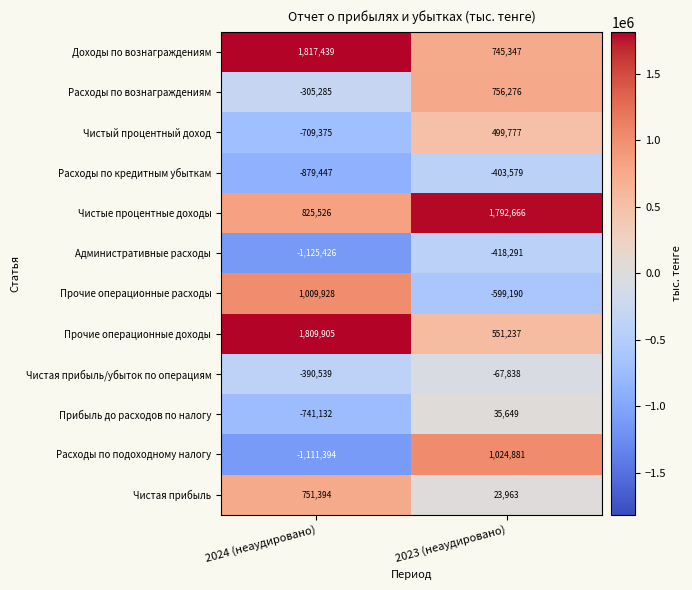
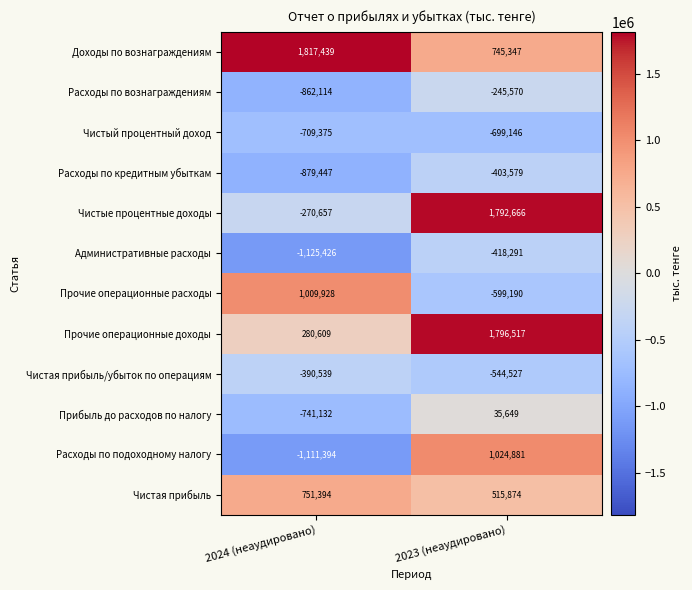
  {
    "Доходы по вознаграждениям": {
      "2024 (неаудировано)": "1,817,439",
      "2023 (неаудировано)": "745,347"
    },
    "Расходы по вознаграждениям": {
-     "2024 (неаудировано)": "-305,285",
-     "2023 (неаудировано)": "756,276"
+     "2024 (неаудировано)": "-862,114",
+     "2023 (неаудировано)": "-245,570"
    },
    "Чистый процентный доход": {
      "2024 (неаудировано)": "-709,375",
-     "2023 (неаудировано)": "499,777"
+     "2023 (неаудировано)": "-699,146"
    },
    "Расходы по кредитным убыткам": {
      "2024 (неаудировано)": "-879,447",
      "2023 (неаудировано)": "-403,579"
    },
    "Чистые процентные доходы": {
-     "2024 (неаудировано)": "825,526",
+     "2024 (неаудировано)": "-270,657",
      "2023 (неаудировано)": "1,792,666"
    },
    "Административные расходы": {
      "2024 (неаудировано)": "-1,125,426",
      "2023 (неаудировано)": "-418,291"
    },
    "Прочие операционные расходы": {
      "2024 (неаудировано)": "1,009,928",
      "2023 (неаудировано)": "-599,190"
    },
    "Прочие операционные доходы": {
-     "2024 (неаудировано)": "1,809,905",
-     "2023 (неаудировано)": "551,237"
+     "2024 (неаудировано)": "280,609",
+     "2023 (неаудировано)": "1,796,517"
    },
    "Чистая прибыль/убыток по операциям": {
      "2024 (неаудировано)": "-390,539",
-     "2023 (неаудировано)": "-67,838"
+     "2023 (неаудировано)": "-544,527"
    },
    "Прибыль до расходов по налогу": {
      "2024 (неаудировано)": "-741,132",
      "2023 (неаудировано)": "35,649"
    },
    "Расходы по подоходному налогу": {
      "2024 (неаудировано)": "-1,111,394",
      "2023 (неаудировано)": "1,024,881"
    },
    "Чистая прибыль": {
      "2024 (неаудировано)": "751,394",
-     "2023 (неаудировано)": "23,963"
+     "2023 (неаудировано)": "515,874"
    }
  }
